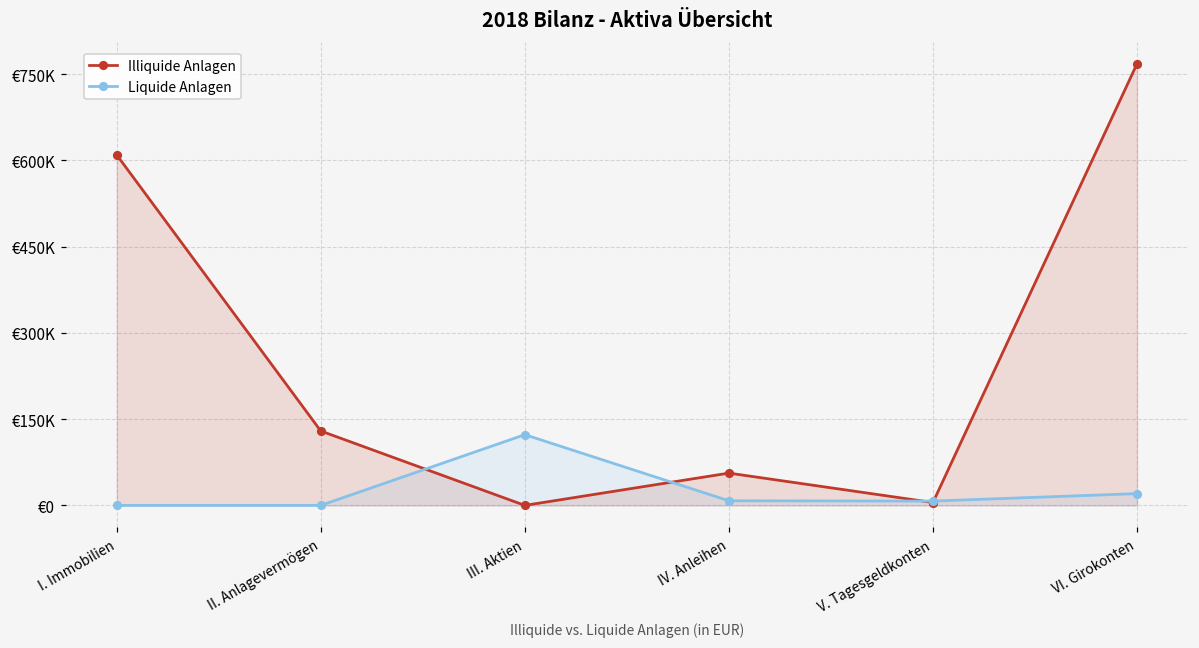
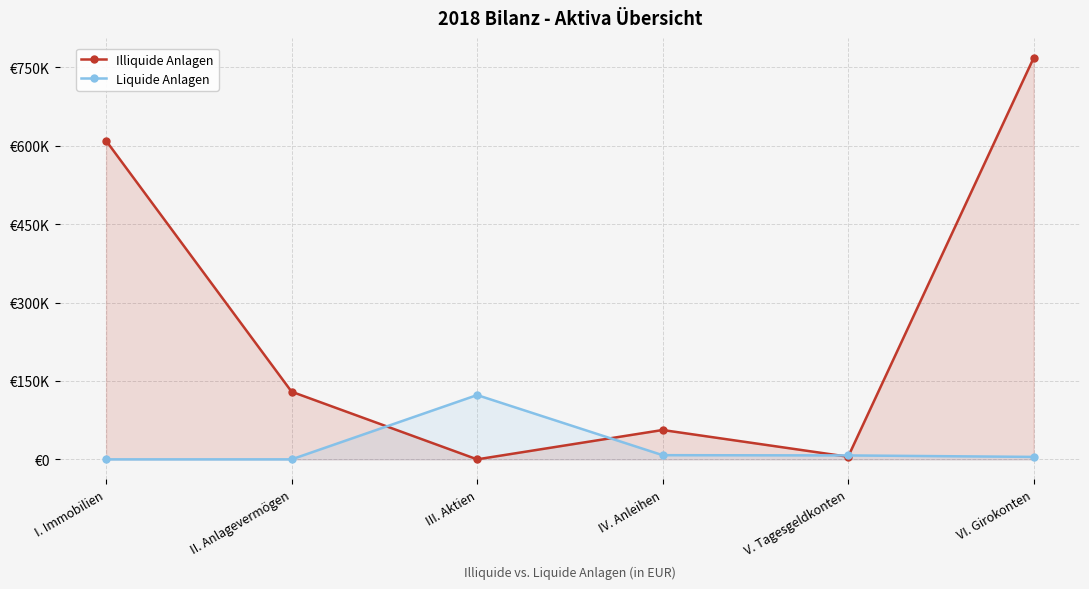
  {
    "Illiquide Anlagen": {
      "I. Immobilien": "€610000",
      "II. Anlagevermögen": "€130000",
      "III. Aktien": "€0",
      "IV. Anleihen": "€60000",
      "VI. Girokonten": "€770000"
    },
    "Liquide Anlagen": {
      "I. Immobilien": "€0",
      "II. Anlagevermögen": "€0",
      "III. Aktien": "€120000",
      "IV. Anleihen": "€10000",
-     "VI. Girokonten": "€20000"
+     "VI. Girokonten": "€0"
    }
  }
